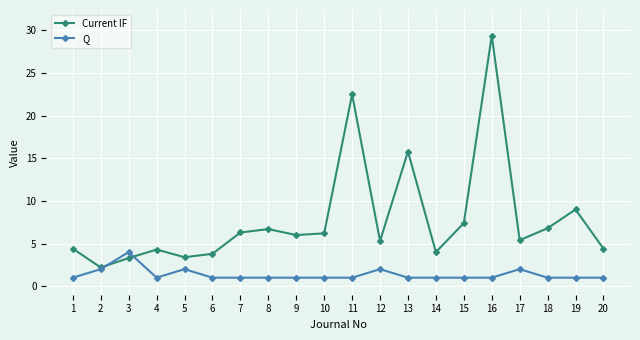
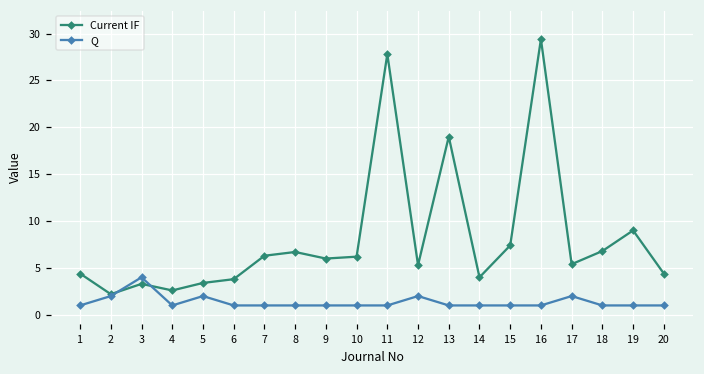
  {
    "Current IF": {
      "1": 4,
      "3": 3,
-     "4": 4,
+     "4": 3,
      "5": 3,
      "6": 4,
      "7": 6,
      "8": 7,
      "9": 6,
      "10": 6,
-     "11": 23,
+     "11": 28,
      "12": 5,
-     "13": 16,
+     "13": 19,
      "14": 4,
      "15": 7,
      "16": 29,
      "17": 5,
      "18": 7,
      "19": 9,
      "20": 4
    },
    "Q": {
      "1": 1,
      "3": 4,
      "4": 1,
      "5": 2,
      "6": 1,
      "7": 1,
      "8": 1,
      "9": 1,
      "10": 1,
      "11": 1,
      "12": 2,
      "13": 1,
      "14": 1,
      "15": 1,
      "16": 1,
      "17": 2,
      "18": 1,
      "19": 1,
      "20": 1
    }
  }
